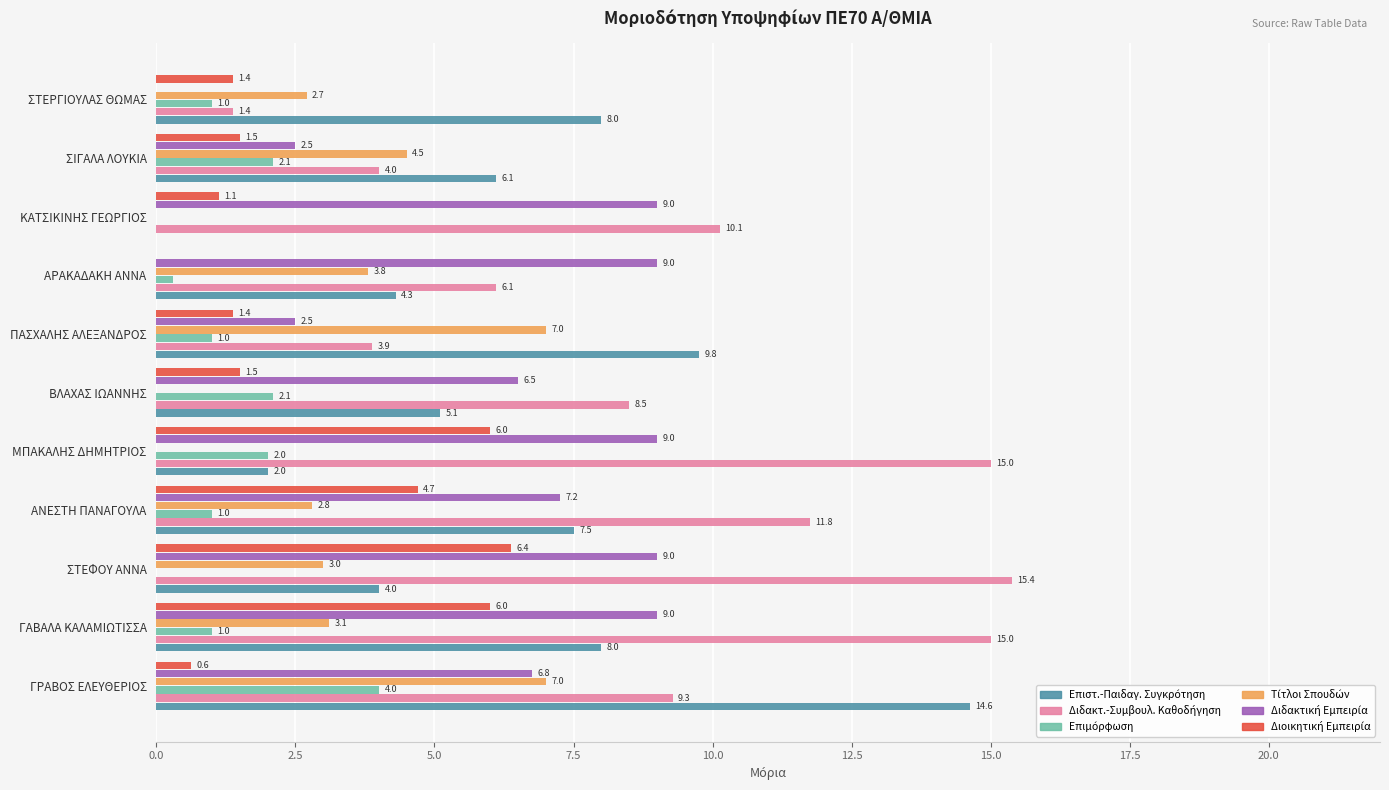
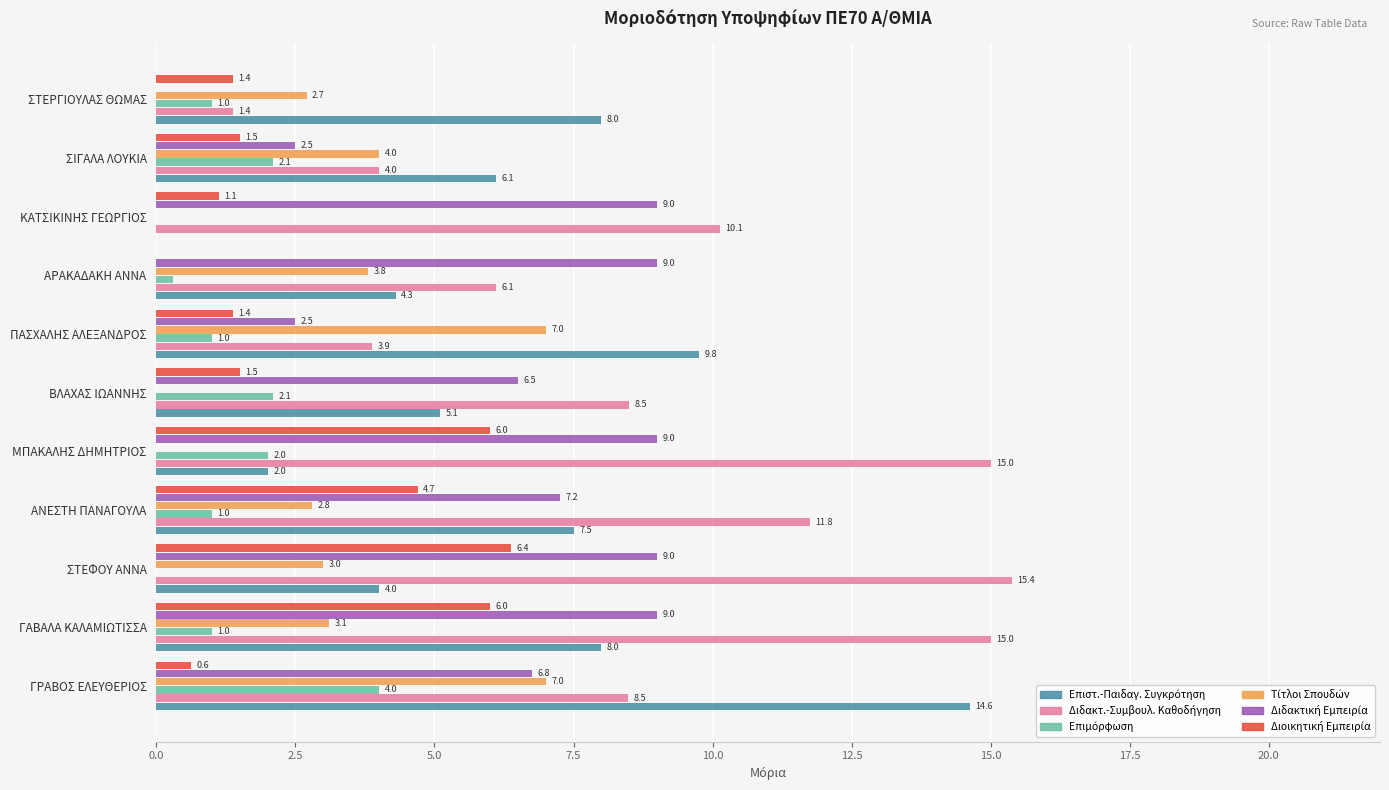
  {
    "Διδακτ.-Συμβουλ. Καθοδήγηση": {
      "ΣΤΕΡΓΙΟΥΛΑΣ ΘΩΜΑΣ": 1.4,
      "ΣΙΓΑΛΑ ΛΟΥΚΙΑ": 4.0,
      "ΚΑΤΣΙΚΙΝΗΣ ΓΕΩΡΓΙΟΣ": 10.1,
      "ΑΡΑΚΑΔΑΚΗ ΑΝΝΑ": 6.1,
      "ΠΑΣΧΑΛΗΣ ΑΛΕΞΑΝΔΡΟΣ": 3.9,
      "ΒΛΑΧΑΣ ΙΩΑΝΝΗΣ": 8.5,
      "ΜΠΑΚΑΛΗΣ ΔΗΜΗΤΡΙΟΣ": 15.0,
      "ΑΝΕΣΤΗ ΠΑΝΑΓΟΥΛΑ": 11.8,
      "ΣΤΕΦΟΥ ΑΝΝΑ": 15.4,
      "ΓΑΒΑΛΑ ΚΑΛΑΜΙΩΤΙΣΣΑ": 15.0,
-     "ΓΡΑΒΟΣ ΕΛΕΥΘΕΡΙΟΣ": 9.3
+     "ΓΡΑΒΟΣ ΕΛΕΥΘΕΡΙΟΣ": 8.5
    },
    "Τίτλοι Σπουδών": {
      "ΣΤΕΡΓΙΟΥΛΑΣ ΘΩΜΑΣ": 2.7,
-     "ΣΙΓΑΛΑ ΛΟΥΚΙΑ": 4.5,
+     "ΣΙΓΑΛΑ ΛΟΥΚΙΑ": 4.0,
      "ΑΡΑΚΑΔΑΚΗ ΑΝΝΑ": 3.8,
      "ΠΑΣΧΑΛΗΣ ΑΛΕΞΑΝΔΡΟΣ": 7.0,
      "ΑΝΕΣΤΗ ΠΑΝΑΓΟΥΛΑ": 2.8,
      "ΣΤΕΦΟΥ ΑΝΝΑ": 3.0,
      "ΓΑΒΑΛΑ ΚΑΛΑΜΙΩΤΙΣΣΑ": 3.1,
      "ΓΡΑΒΟΣ ΕΛΕΥΘΕΡΙΟΣ": 7.0
    },
    "Διδακτική Εμπειρία": {
      "ΣΙΓΑΛΑ ΛΟΥΚΙΑ": 2.5,
      "ΚΑΤΣΙΚΙΝΗΣ ΓΕΩΡΓΙΟΣ": 9.0,
      "ΑΡΑΚΑΔΑΚΗ ΑΝΝΑ": 9.0,
      "ΠΑΣΧΑΛΗΣ ΑΛΕΞΑΝΔΡΟΣ": 2.5,
      "ΒΛΑΧΑΣ ΙΩΑΝΝΗΣ": 6.5,
      "ΜΠΑΚΑΛΗΣ ΔΗΜΗΤΡΙΟΣ": 9.0,
      "ΑΝΕΣΤΗ ΠΑΝΑΓΟΥΛΑ": 7.2,
      "ΣΤΕΦΟΥ ΑΝΝΑ": 9.0,
      "ΓΑΒΑΛΑ ΚΑΛΑΜΙΩΤΙΣΣΑ": 9.0,
      "ΓΡΑΒΟΣ ΕΛΕΥΘΕΡΙΟΣ": 6.8
    },
    "Διοικητική Εμπειρία": {
      "ΣΤΕΡΓΙΟΥΛΑΣ ΘΩΜΑΣ": 1.4,
      "ΣΙΓΑΛΑ ΛΟΥΚΙΑ": 1.5,
      "ΚΑΤΣΙΚΙΝΗΣ ΓΕΩΡΓΙΟΣ": 1.1,
      "ΠΑΣΧΑΛΗΣ ΑΛΕΞΑΝΔΡΟΣ": 1.4,
      "ΒΛΑΧΑΣ ΙΩΑΝΝΗΣ": 1.5,
      "ΜΠΑΚΑΛΗΣ ΔΗΜΗΤΡΙΟΣ": 6.0,
      "ΑΝΕΣΤΗ ΠΑΝΑΓΟΥΛΑ": 4.7,
      "ΣΤΕΦΟΥ ΑΝΝΑ": 6.4,
      "ΓΑΒΑΛΑ ΚΑΛΑΜΙΩΤΙΣΣΑ": 6.0,
      "ΓΡΑΒΟΣ ΕΛΕΥΘΕΡΙΟΣ": 0.6
    }
  }
